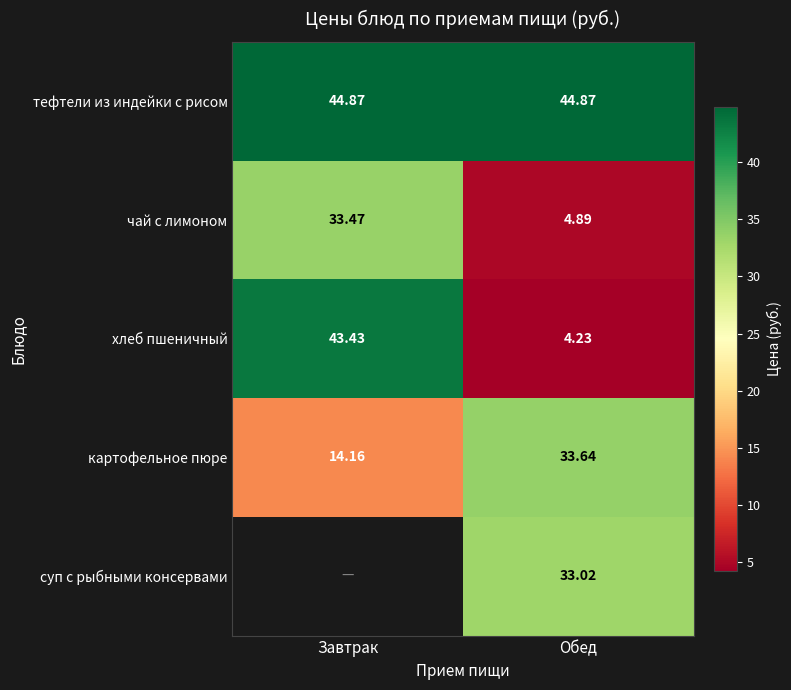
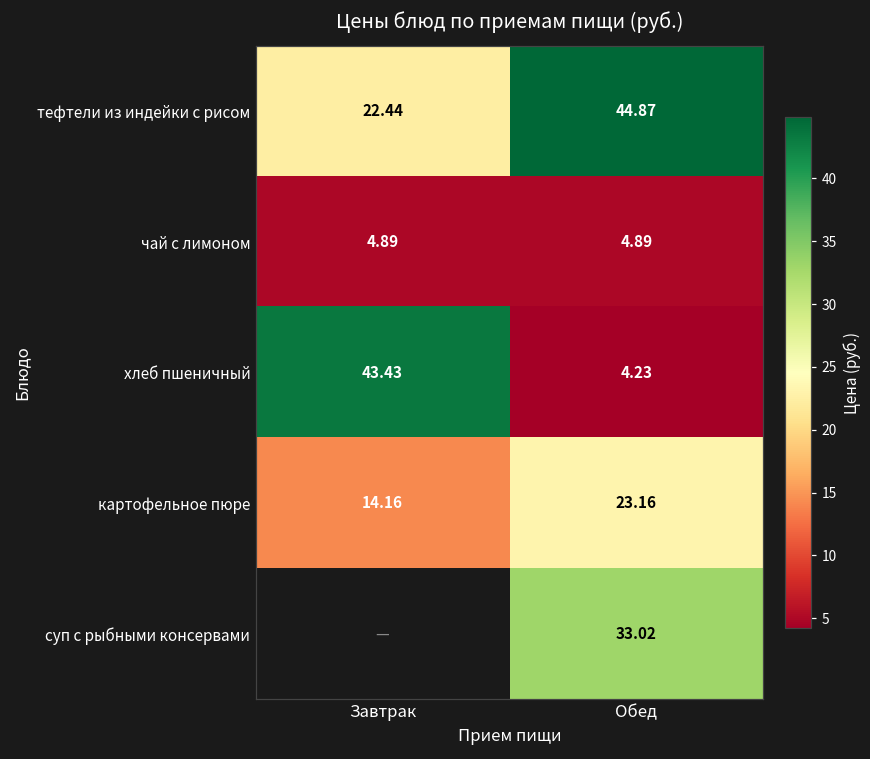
  {
    "тефтели из индейки с рисом": {
-     "Завтрак": 44.87,
+     "Завтрак": 22.44,
      "Обед": 44.87
    },
    "чай с лимоном": {
-     "Завтрак": 33.47,
+     "Завтрак": 4.89,
      "Обед": 4.89
    },
    "хлеб пшеничный": {
      "Завтрак": 43.43,
      "Обед": 4.23
    },
    "картофельное пюре": {
      "Завтрак": 14.16,
-     "Обед": 33.64
+     "Обед": 23.16
    },
    "суп с рыбными консервами": {
      "Обед": 33.02
    }
  }
